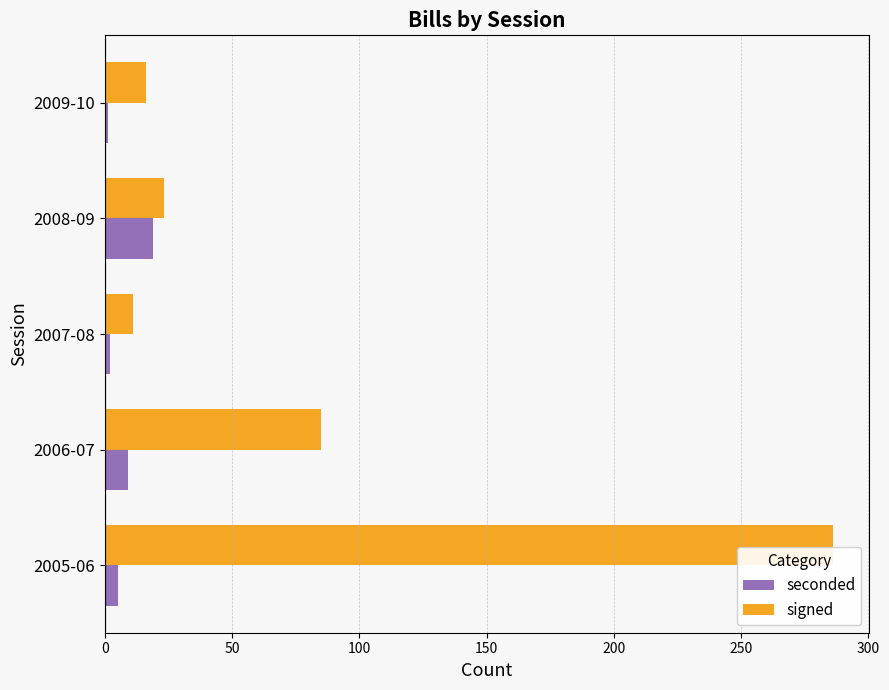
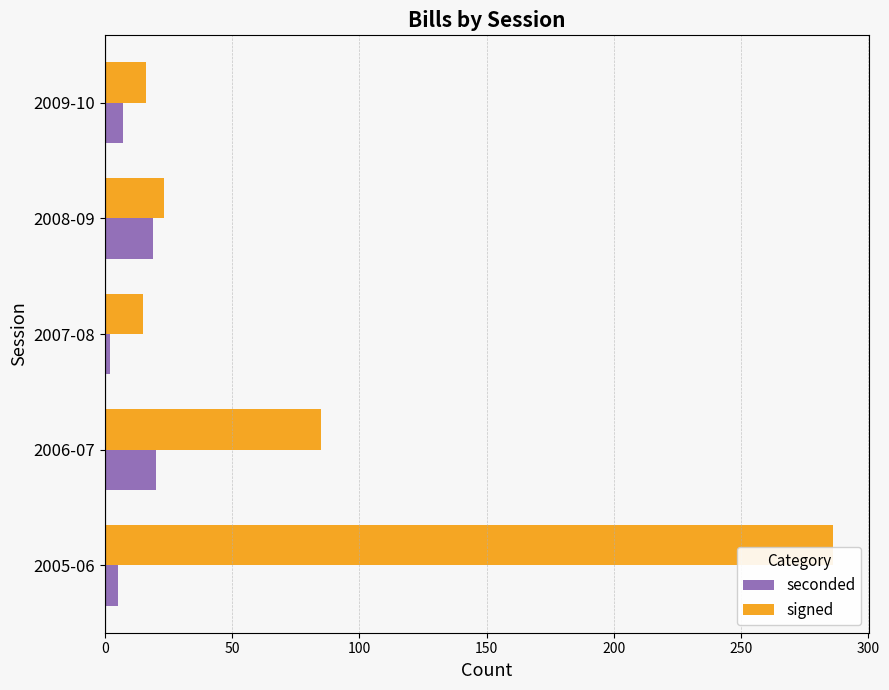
  {
    "seconded": {
-     "2009-10": 1,
+     "2009-10": 7,
      "2008-09": 19,
      "2007-08": 2,
-     "2006-07": 9,
+     "2006-07": 20,
      "2005-06": 5
    },
    "signed": {
      "2009-10": 16,
      "2008-09": 23,
-     "2007-08": 11,
+     "2007-08": 15,
      "2006-07": 85,
      "2005-06": 286
    }
  }
